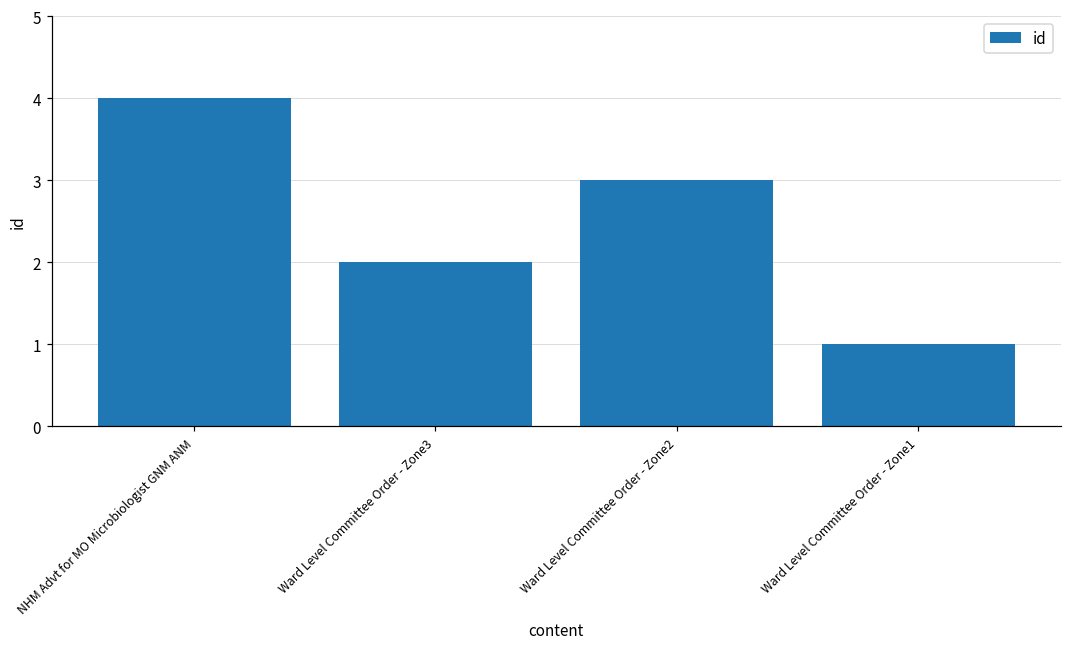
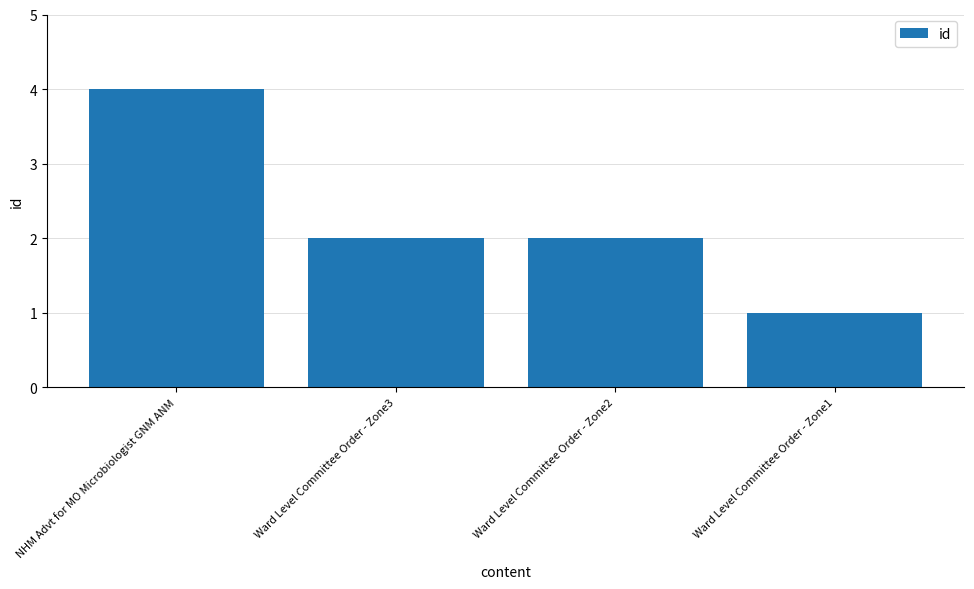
  {
    "NHM Advt for MO Microbiologist GNM ANM": 4,
    "Ward Level Committee Order - Zone3": 2,
-   "Ward Level Committee Order - Zone2": 3,
+   "Ward Level Committee Order - Zone2": 2,
    "Ward Level Committee Order - Zone1": 1
  }
